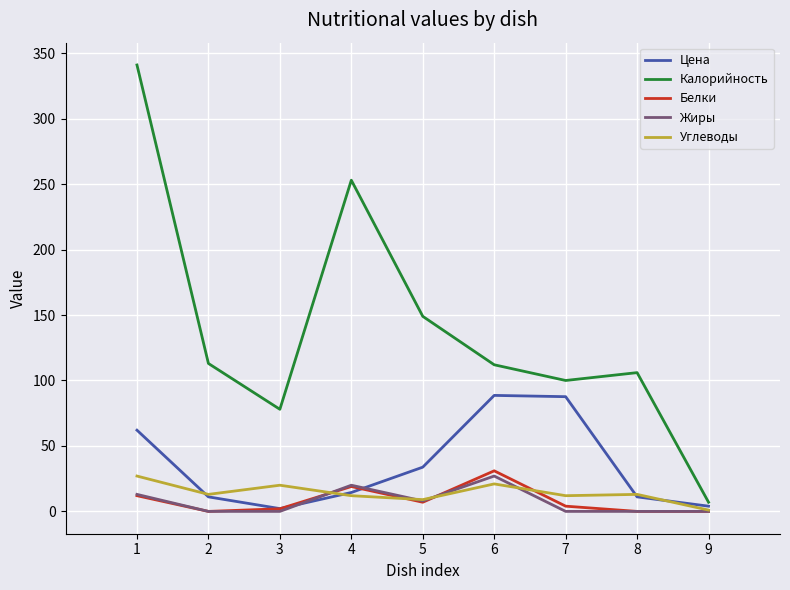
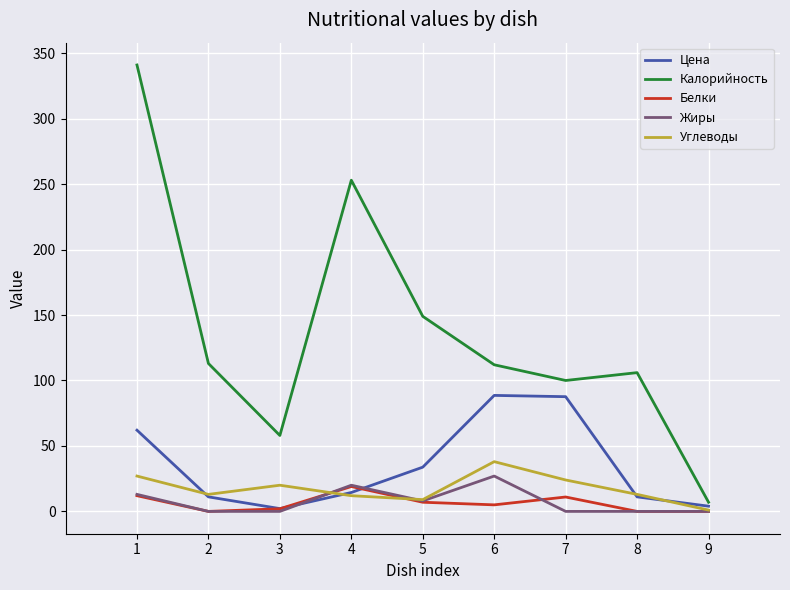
  {
    "Цена": {
      "1": 62,
      "4": 14,
      "5": 34,
      "6": 89,
      "7": 88,
      "9": 4
    },
    "Калорийность": {
      "1": 341,
      "2": 113,
-     "3": 78,
+     "3": 58,
      "4": 253,
      "5": 149,
      "6": 112,
      "7": 100,
      "8": 106,
      "9": 7
    },
    "Белки": {
-     "6": 31,
-     "7": 4
+     "6": 5,
+     "7": 11
    },
    "Жиры": {
      "3": 0,
      "6": 27,
      "7": 0
    },
    "Углеводы": {
      "1": 27,
      "3": 20,
      "4": 12,
-     "6": 21,
-     "7": 12
+     "6": 38,
+     "7": 24
    }
  }
